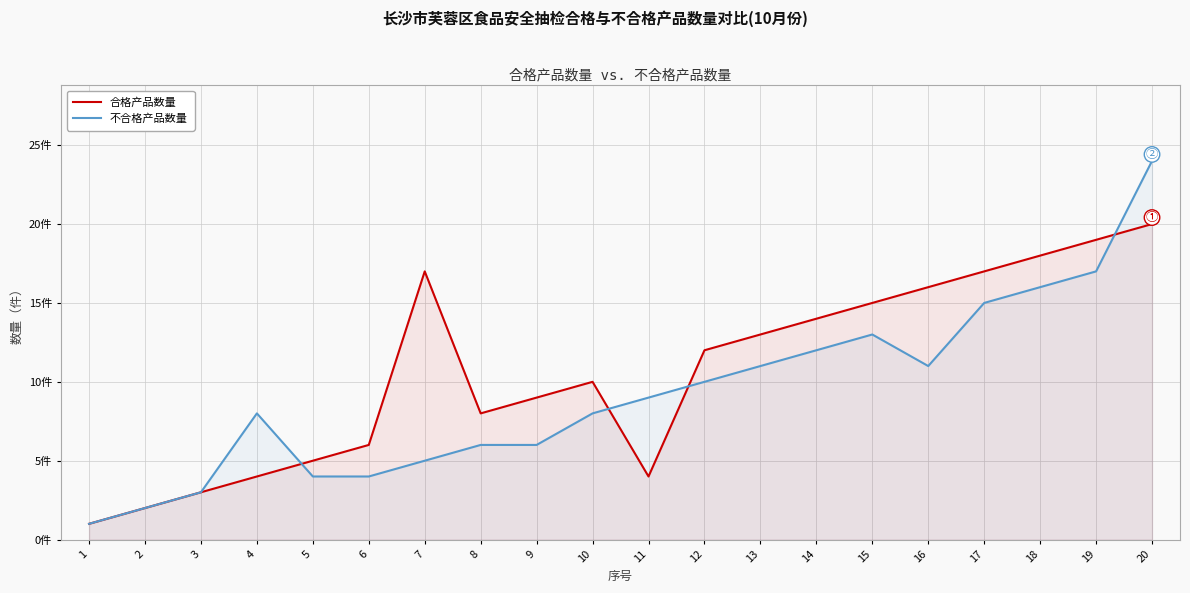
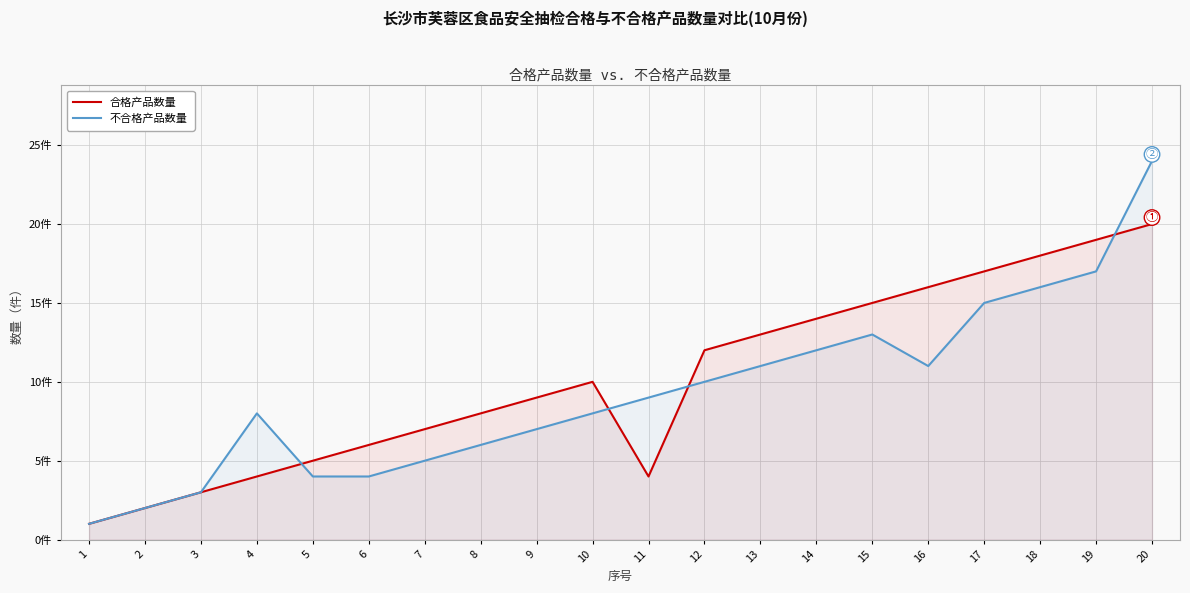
  {
    "合格产品数量": {
      "4": "4件",
      "5": "5件",
      "6": "6件",
-     "7": "17件",
+     "7": "7件",
      "8": "8件",
      "9": "9件",
      "10": "10件",
      "11": "4件",
      "12": "12件",
      "13": "13件",
      "14": "14件",
      "15": "15件",
      "16": "16件",
      "17": "17件",
      "18": "18件",
      "19": "19件"
    },
    "不合格产品数量": {
      "4": "8件",
      "5": "4件",
      "6": "4件",
      "7": "5件",
      "8": "6件",
-     "9": "6件",
+     "9": "7件",
      "10": "8件",
      "11": "9件",
      "12": "10件",
      "13": "11件",
      "14": "12件",
      "15": "13件",
      "16": "11件",
      "17": "15件",
      "18": "16件",
      "19": "17件"
    }
  }
